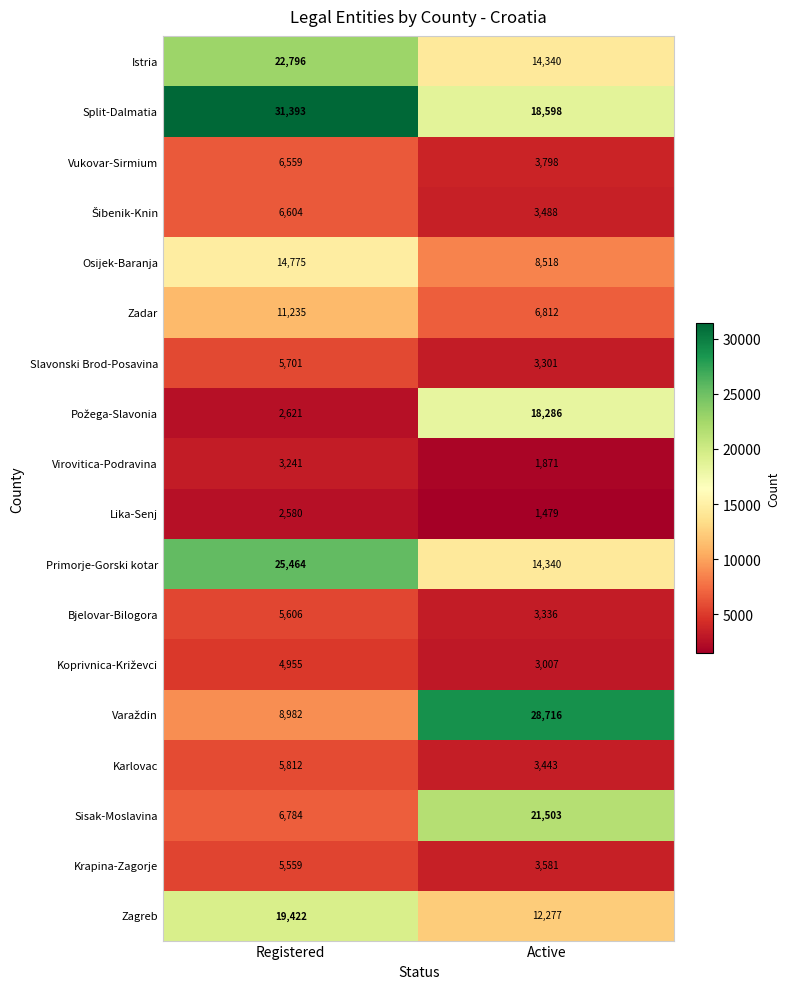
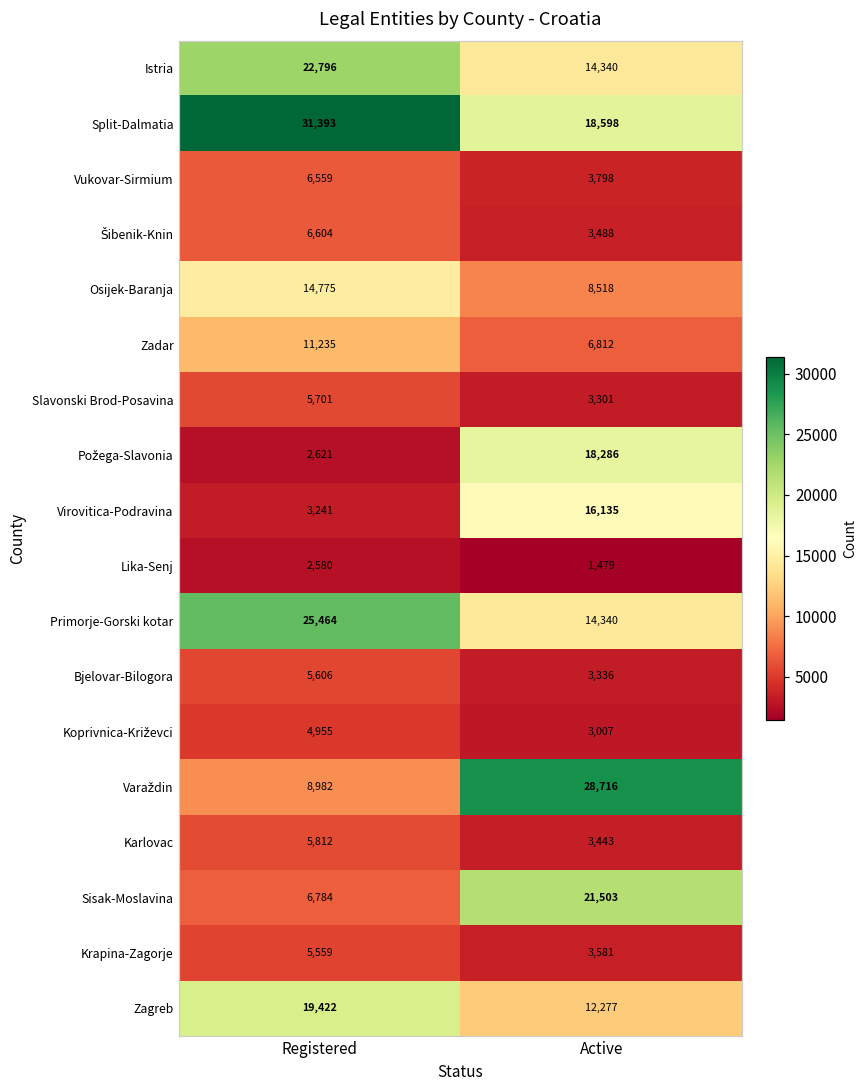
  {
    "Istria": {
      "Registered": "22,796",
      "Active": "14,340"
    },
    "Split-Dalmatia": {
      "Registered": "31,393",
      "Active": "18,598"
    },
    "Vukovar-Sirmium": {
      "Registered": "6,559",
      "Active": "3,798"
    },
    "Šibenik-Knin": {
      "Registered": "6,604",
      "Active": "3,488"
    },
    "Osijek-Baranja": {
      "Registered": "14,775",
      "Active": "8,518"
    },
    "Zadar": {
      "Registered": "11,235",
      "Active": "6,812"
    },
    "Slavonski Brod-Posavina": {
      "Registered": "5,701",
      "Active": "3,301"
    },
    "Požega-Slavonia": {
      "Registered": "2,621",
      "Active": "18,286"
    },
    "Virovitica-Podravina": {
      "Registered": "3,241",
-     "Active": "1,871"
+     "Active": "16,135"
    },
    "Lika-Senj": {
      "Registered": "2,580",
      "Active": "1,479"
    },
    "Primorje-Gorski kotar": {
      "Registered": "25,464",
      "Active": "14,340"
    },
    "Bjelovar-Bilogora": {
      "Registered": "5,606",
      "Active": "3,336"
    },
    "Koprivnica-Križevci": {
      "Registered": "4,955",
      "Active": "3,007"
    },
    "Varaždin": {
      "Registered": "8,982",
      "Active": "28,716"
    },
    "Karlovac": {
      "Registered": "5,812",
      "Active": "3,443"
    },
    "Sisak-Moslavina": {
      "Registered": "6,784",
      "Active": "21,503"
    },
    "Krapina-Zagorje": {
      "Registered": "5,559",
      "Active": "3,581"
    },
    "Zagreb": {
      "Registered": "19,422",
      "Active": "12,277"
    }
  }
